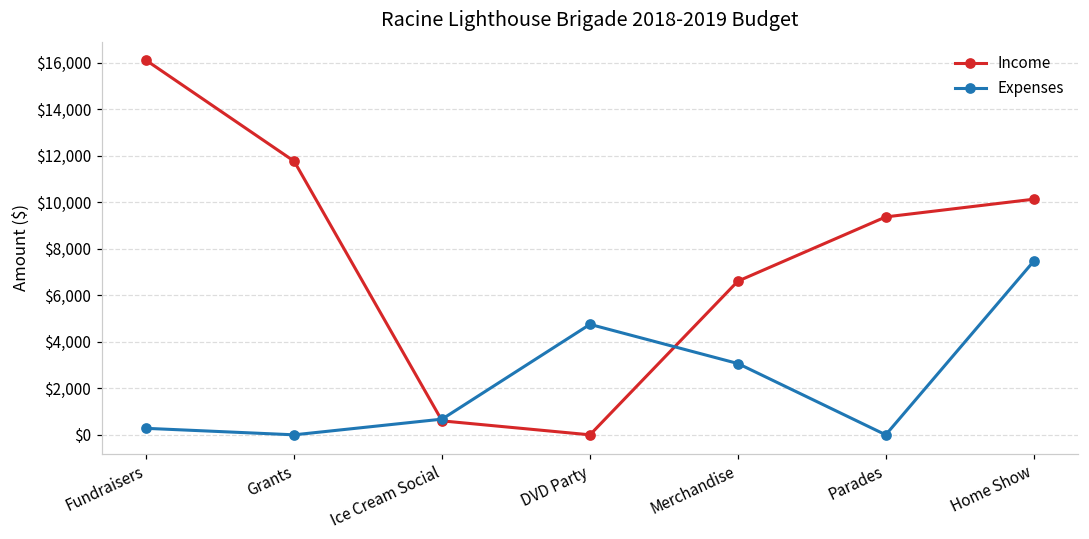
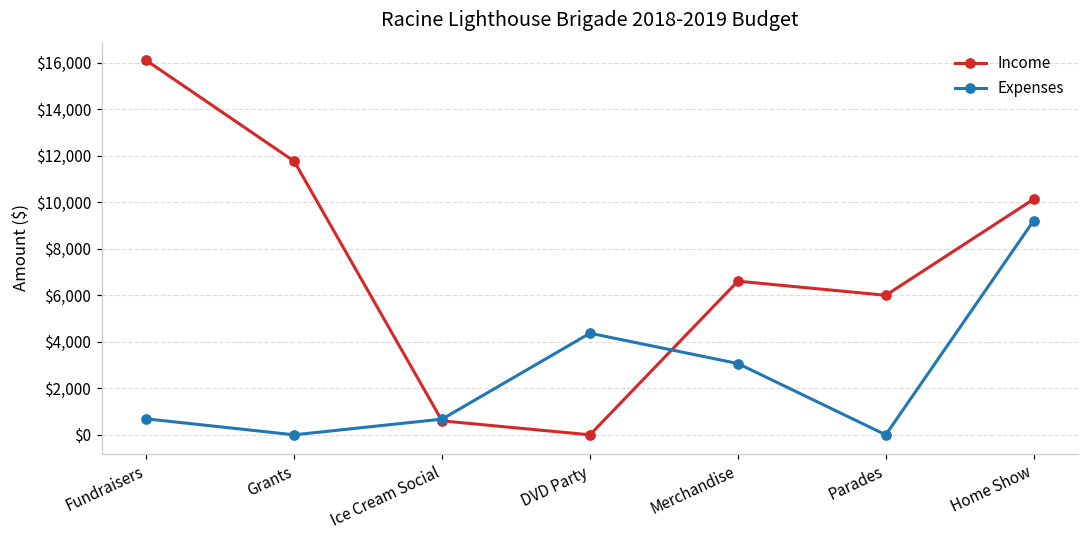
  {
    "Income": {
      "Fundraisers": "$16,100",
      "Grants": "$11,800",
      "DVD Party": "$0",
      "Merchandise": "$6,600",
-     "Parades": "$9,400",
+     "Parades": "$6,000",
      "Home Show": "$10,100"
    },
    "Expenses": {
-     "Fundraisers": "$300",
+     "Fundraisers": "$700",
      "Grants": "$0",
-     "DVD Party": "$4,800",
+     "DVD Party": "$4,400",
      "Merchandise": "$3,100",
      "Parades": "$0",
-     "Home Show": "$7,500"
+     "Home Show": "$9,200"
    }
  }
